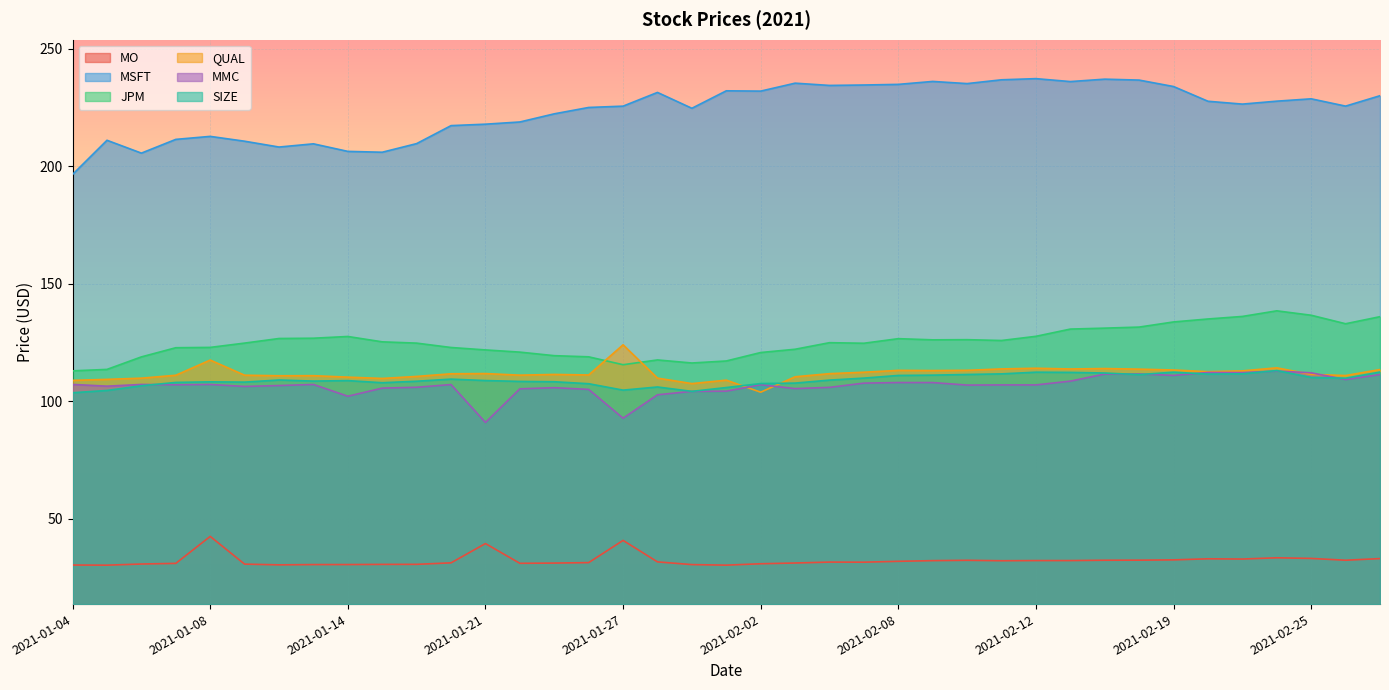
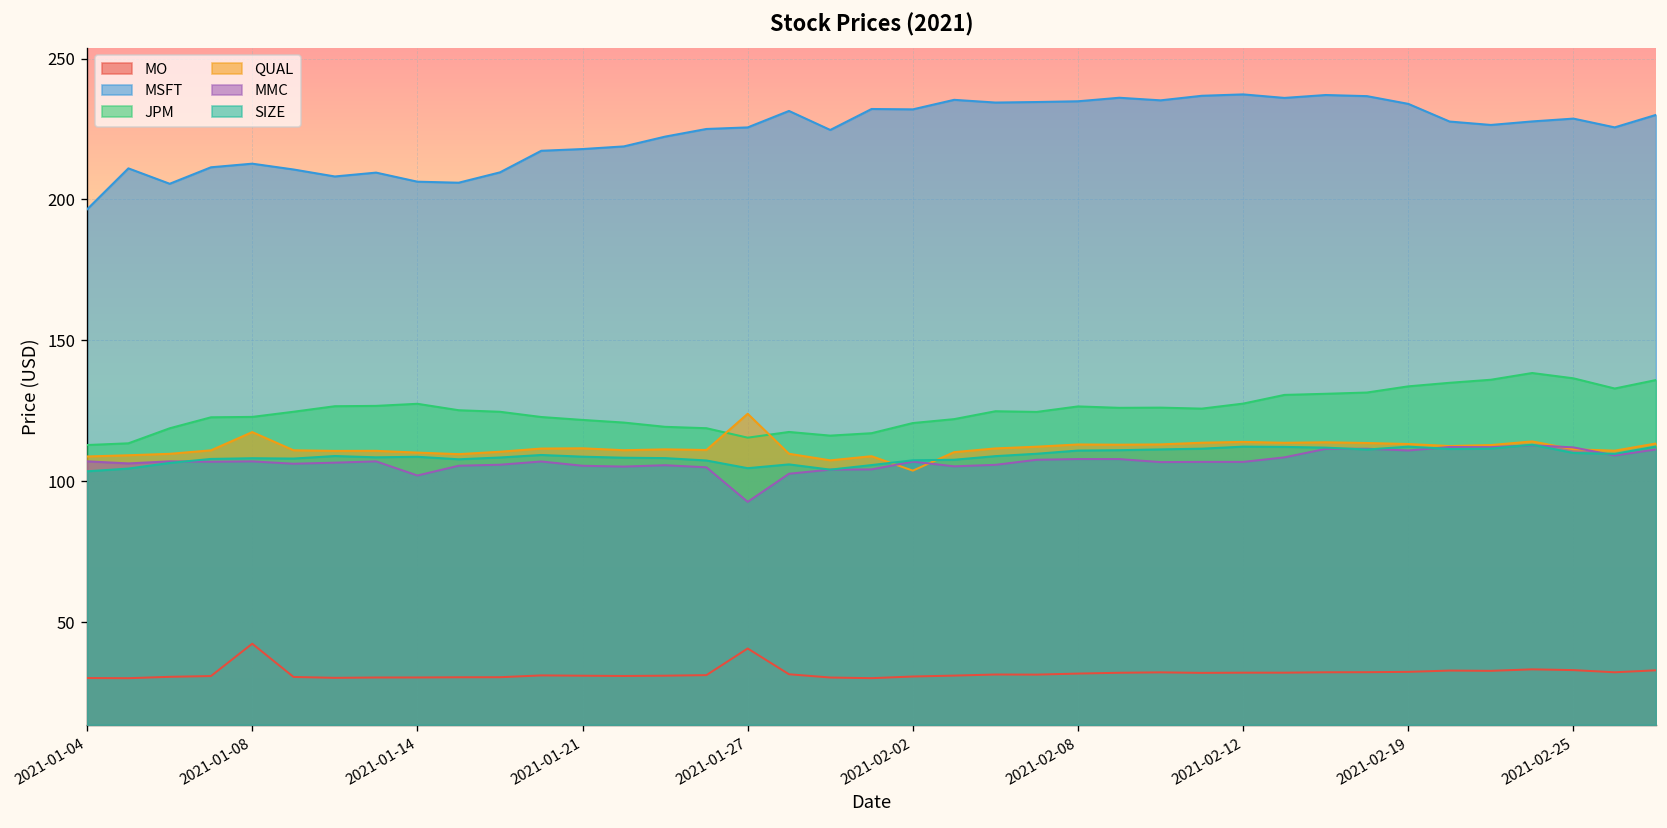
  {
    "MO": {
      "2021-01-04": 30,
      "2021-01-08": 42,
      "2021-01-14": 30,
-     "2021-01-21": 39,
+     "2021-01-21": 31,
      "2021-01-27": 41,
      "2021-02-02": 31,
      "2021-02-08": 32,
      "2021-02-12": 32,
      "2021-02-19": 32,
      "2021-02-25": 33
    },
    "MSFT": {
      "2021-01-04": 197,
      "2021-01-08": 213,
      "2021-01-14": 206,
      "2021-01-21": 218,
      "2021-01-27": 226,
      "2021-02-02": 232,
      "2021-02-08": 235,
      "2021-02-12": 237,
      "2021-02-19": 234,
      "2021-02-25": 229
    },
    "QUAL": {
      "2021-01-04": 109,
      "2021-01-08": 117,
      "2021-01-14": 110,
      "2021-01-21": 112,
      "2021-01-27": 124,
      "2021-02-02": 104,
      "2021-02-08": 113,
      "2021-02-12": 114
    },
    "MMC": {
      "2021-01-04": 107,
      "2021-01-08": 107,
      "2021-01-14": 102,
-     "2021-01-21": 91,
+     "2021-01-21": 106,
      "2021-01-27": 93,
      "2021-02-08": 108,
      "2021-02-12": 107,
      "2021-02-19": 111
    }
  }
